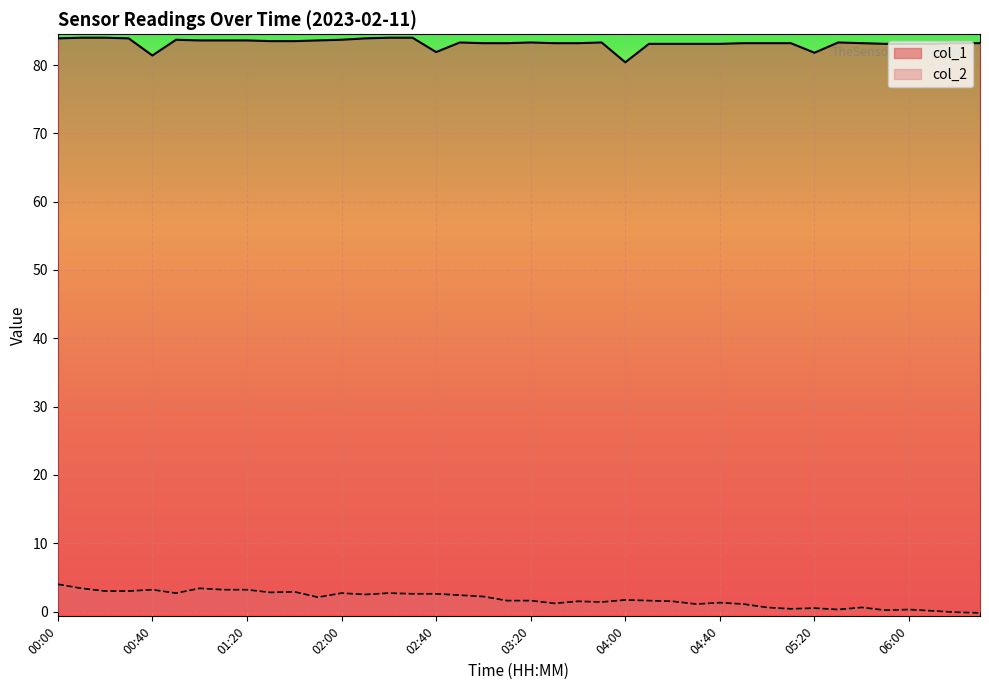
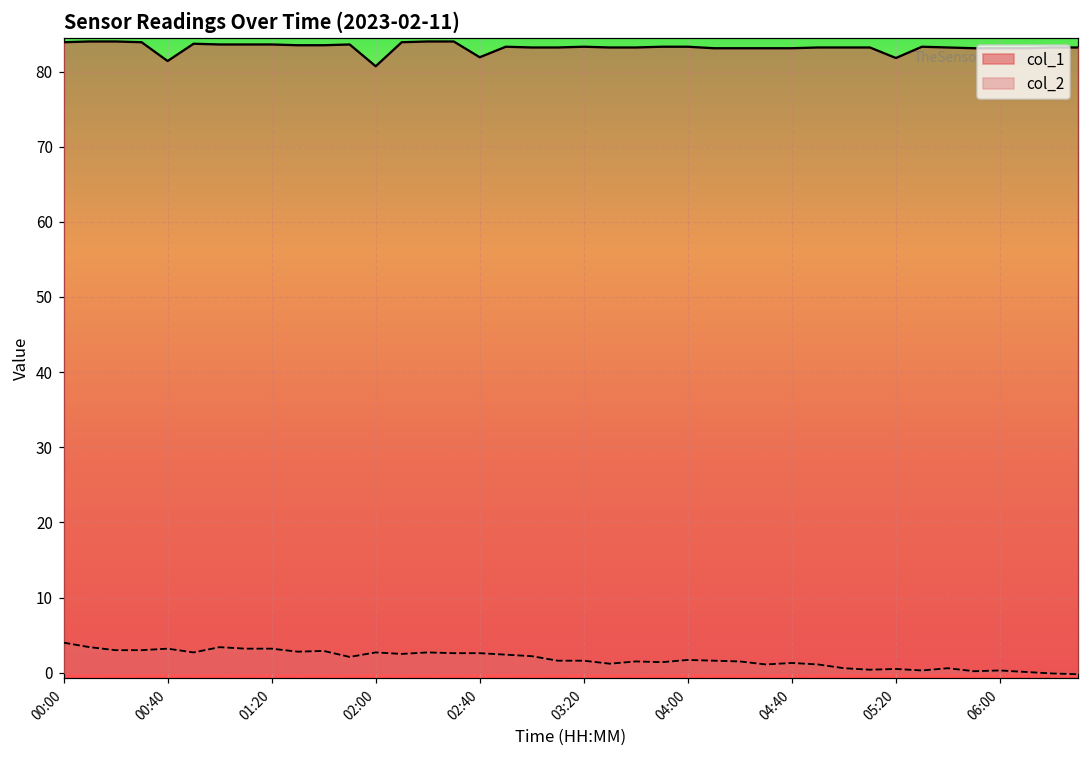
  {
    "col_1": {
      "00:00": 84,
      "00:40": 81,
      "01:20": 84,
-     "02:00": 84,
+     "02:00": 81,
      "02:40": 82,
      "03:20": 83,
-     "04:00": 80,
+     "04:00": 83,
      "04:40": 83,
      "05:20": 82
    }
  }
